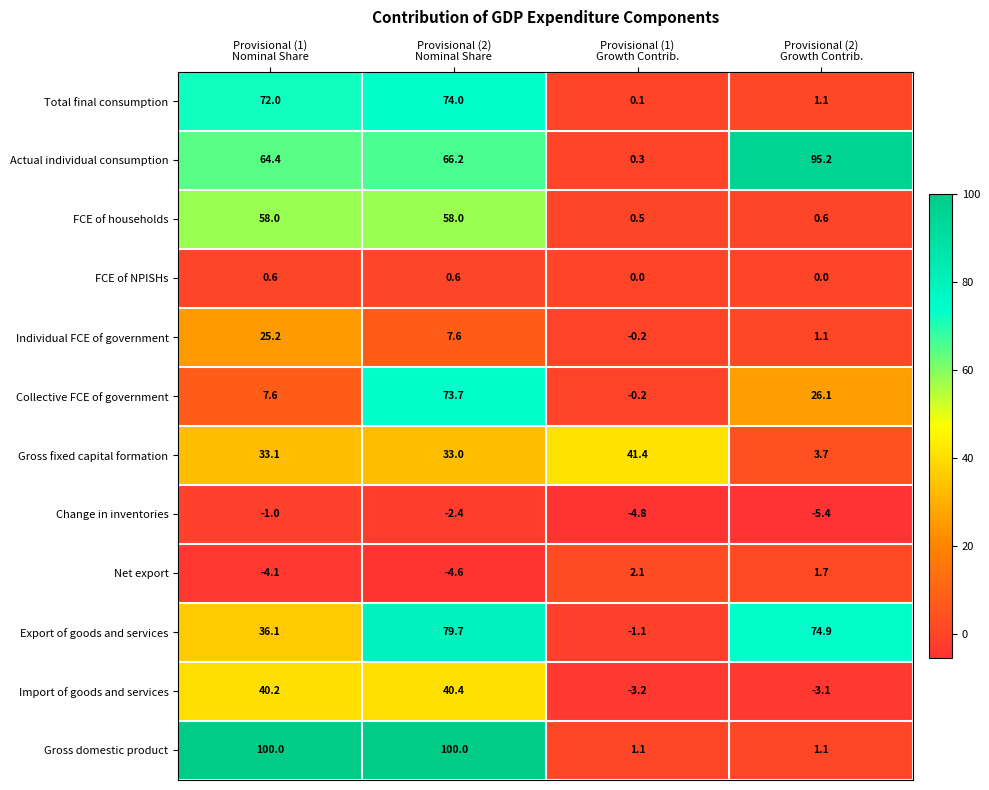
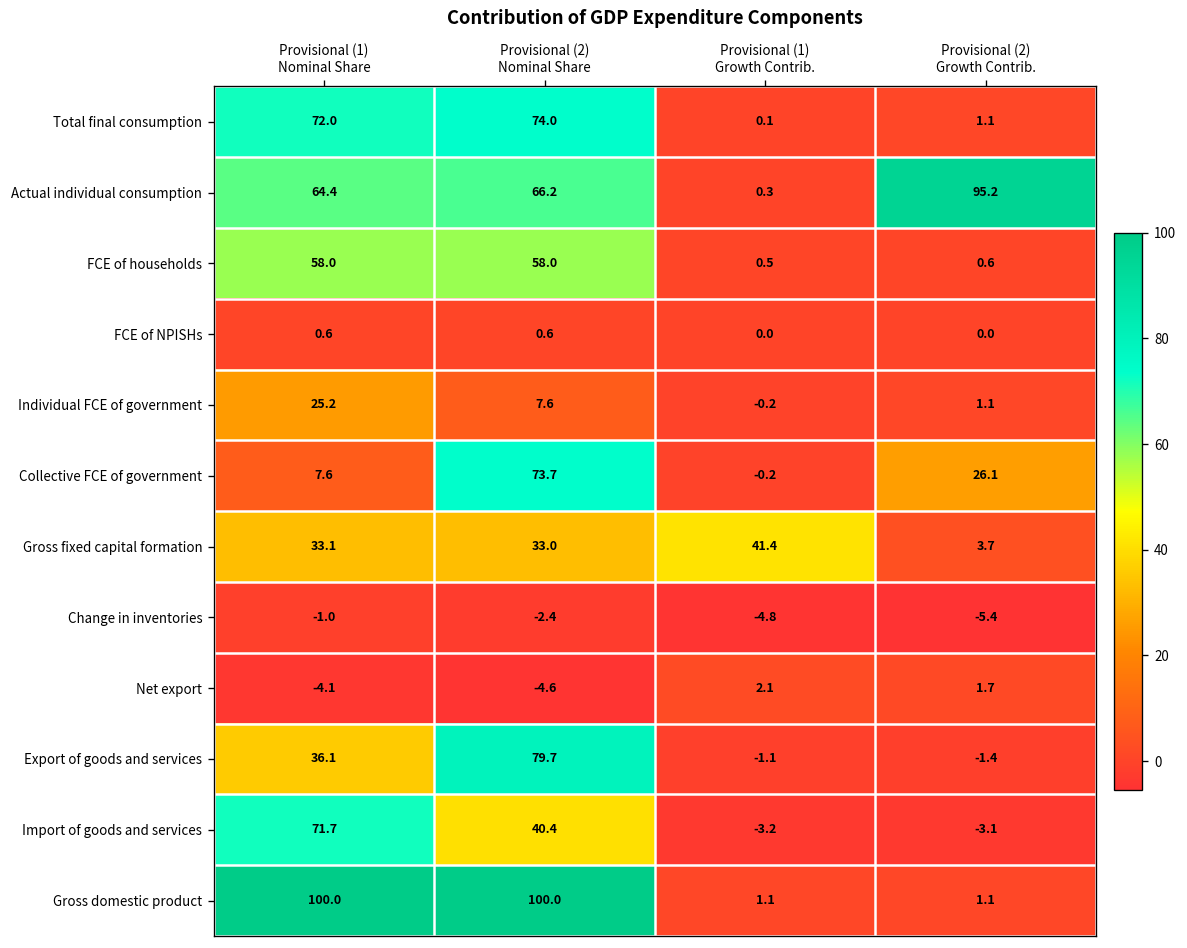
  {
    "Total final consumption": {
      "Provisional (1) Nominal Share": 72.0,
      "Provisional (2) Nominal Share": 74.0,
      "Provisional (1) Growth Contrib.": 0.1,
      "Provisional (2) Growth Contrib.": 1.1
    },
    "Actual individual consumption": {
      "Provisional (1) Nominal Share": 64.4,
      "Provisional (2) Nominal Share": 66.2,
      "Provisional (1) Growth Contrib.": 0.3,
      "Provisional (2) Growth Contrib.": 95.2
    },
    "FCE of households": {
      "Provisional (1) Nominal Share": 58.0,
      "Provisional (2) Nominal Share": 58.0,
      "Provisional (1) Growth Contrib.": 0.5,
      "Provisional (2) Growth Contrib.": 0.6
    },
    "FCE of NPISHs": {
      "Provisional (1) Nominal Share": 0.6,
      "Provisional (2) Nominal Share": 0.6,
      "Provisional (1) Growth Contrib.": 0.0,
      "Provisional (2) Growth Contrib.": 0.0
    },
    "Individual FCE of government": {
      "Provisional (1) Nominal Share": 25.2,
      "Provisional (2) Nominal Share": 7.6,
      "Provisional (1) Growth Contrib.": -0.2,
      "Provisional (2) Growth Contrib.": 1.1
    },
    "Collective FCE of government": {
      "Provisional (1) Nominal Share": 7.6,
      "Provisional (2) Nominal Share": 73.7,
      "Provisional (1) Growth Contrib.": -0.2,
      "Provisional (2) Growth Contrib.": 26.1
    },
    "Gross fixed capital formation": {
      "Provisional (1) Nominal Share": 33.1,
      "Provisional (2) Nominal Share": 33.0,
      "Provisional (1) Growth Contrib.": 41.4,
      "Provisional (2) Growth Contrib.": 3.7
    },
    "Change in inventories": {
      "Provisional (1) Nominal Share": -1.0,
      "Provisional (2) Nominal Share": -2.4,
      "Provisional (1) Growth Contrib.": -4.8,
      "Provisional (2) Growth Contrib.": -5.4
    },
    "Net export": {
      "Provisional (1) Nominal Share": -4.1,
      "Provisional (2) Nominal Share": -4.6,
      "Provisional (1) Growth Contrib.": 2.1,
      "Provisional (2) Growth Contrib.": 1.7
    },
    "Export of goods and services": {
      "Provisional (1) Nominal Share": 36.1,
      "Provisional (2) Nominal Share": 79.7,
      "Provisional (1) Growth Contrib.": -1.1,
-     "Provisional (2) Growth Contrib.": 74.9
+     "Provisional (2) Growth Contrib.": -1.4
    },
    "Import of goods and services": {
-     "Provisional (1) Nominal Share": 40.2,
+     "Provisional (1) Nominal Share": 71.7,
      "Provisional (2) Nominal Share": 40.4,
      "Provisional (1) Growth Contrib.": -3.2,
      "Provisional (2) Growth Contrib.": -3.1
    },
    "Gross domestic product": {
      "Provisional (1) Nominal Share": 100.0,
      "Provisional (2) Nominal Share": 100.0,
      "Provisional (1) Growth Contrib.": 1.1,
      "Provisional (2) Growth Contrib.": 1.1
    }
  }
